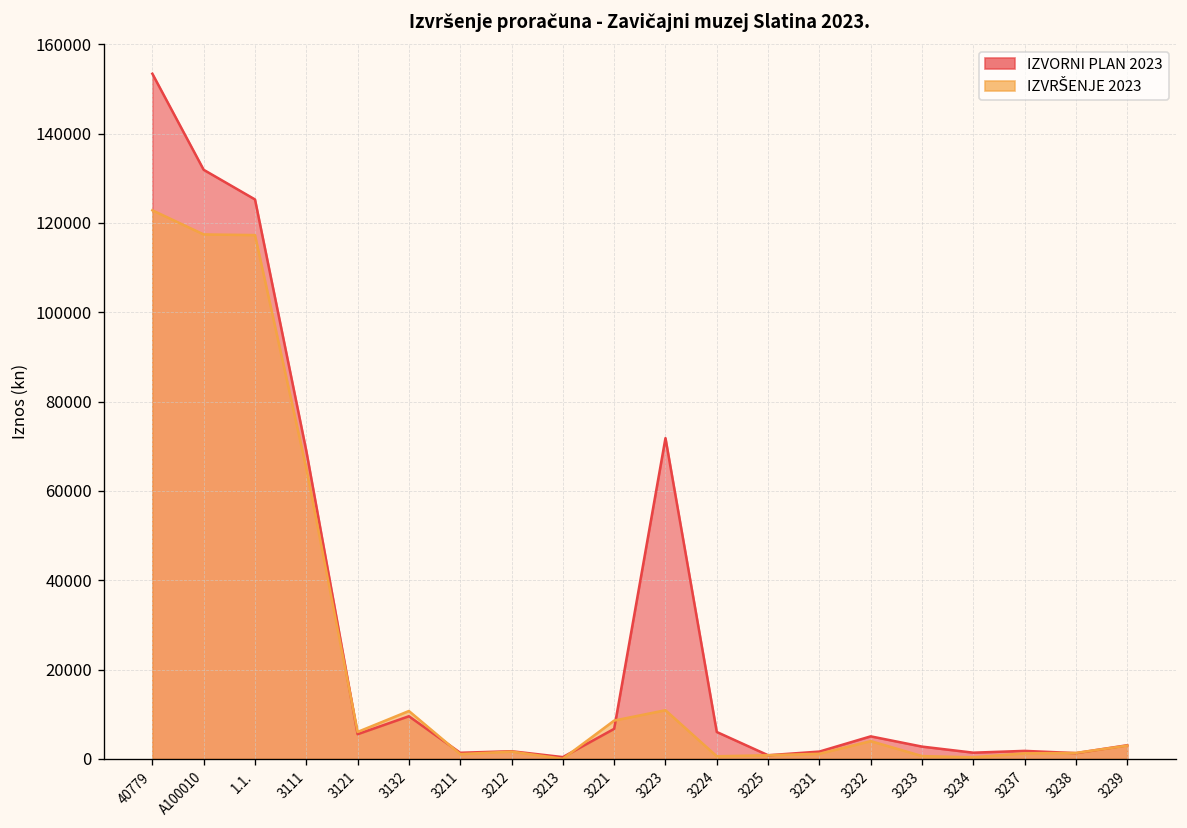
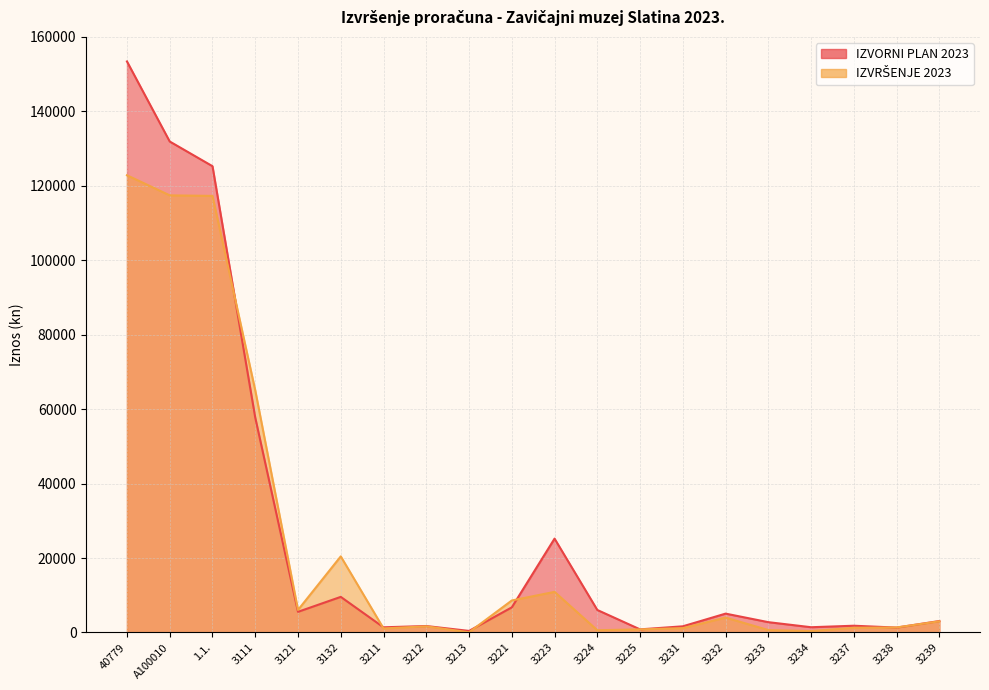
  {
    "IZVORNI PLAN 2023": {
      "40779": 153000,
      "A100010": 132000,
      "1.1.": 125000,
-     "3111": 69000,
+     "3111": 58000,
      "3132": 10000,
      "3221": 7000,
-     "3223": 72000,
+     "3223": 25000,
      "3224": 6000,
      "3232": 5000,
      "3233": 3000,
      "3234": 1000
    },
    "IZVRŠENJE 2023": {
      "40779": 123000,
      "A100010": 117000,
      "1.1.": 117000,
      "3111": 65000,
-     "3132": 11000,
+     "3132": 20000,
      "3221": 9000,
      "3223": 11000,
      "3224": 1000,
      "3232": 4000,
      "3233": 1000,
      "3234": 0
    }
  }
